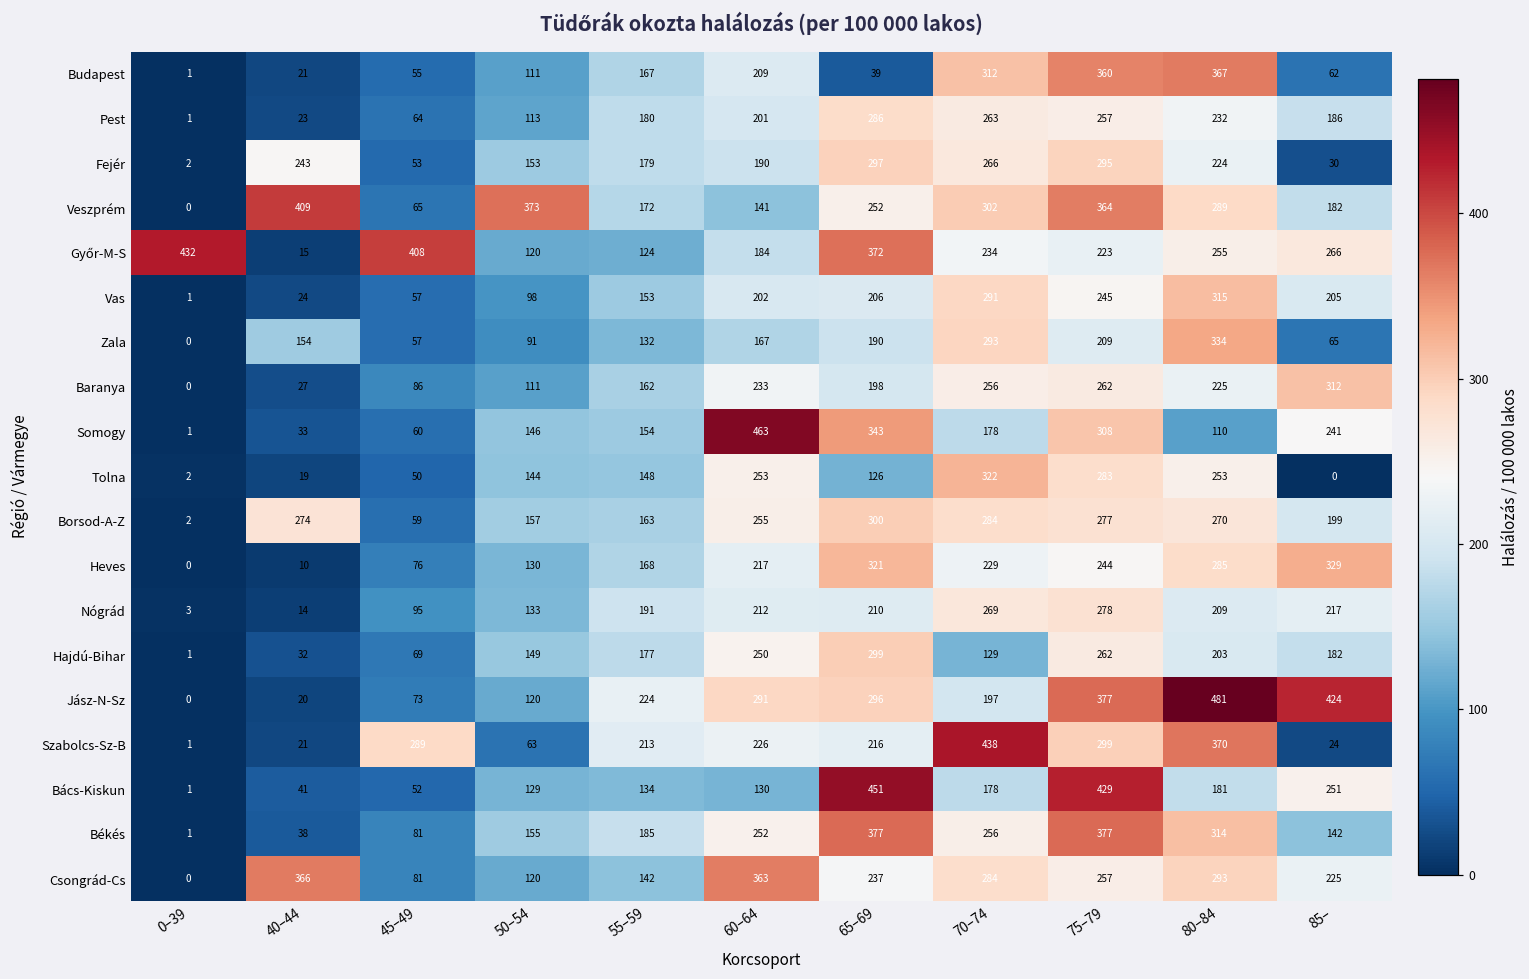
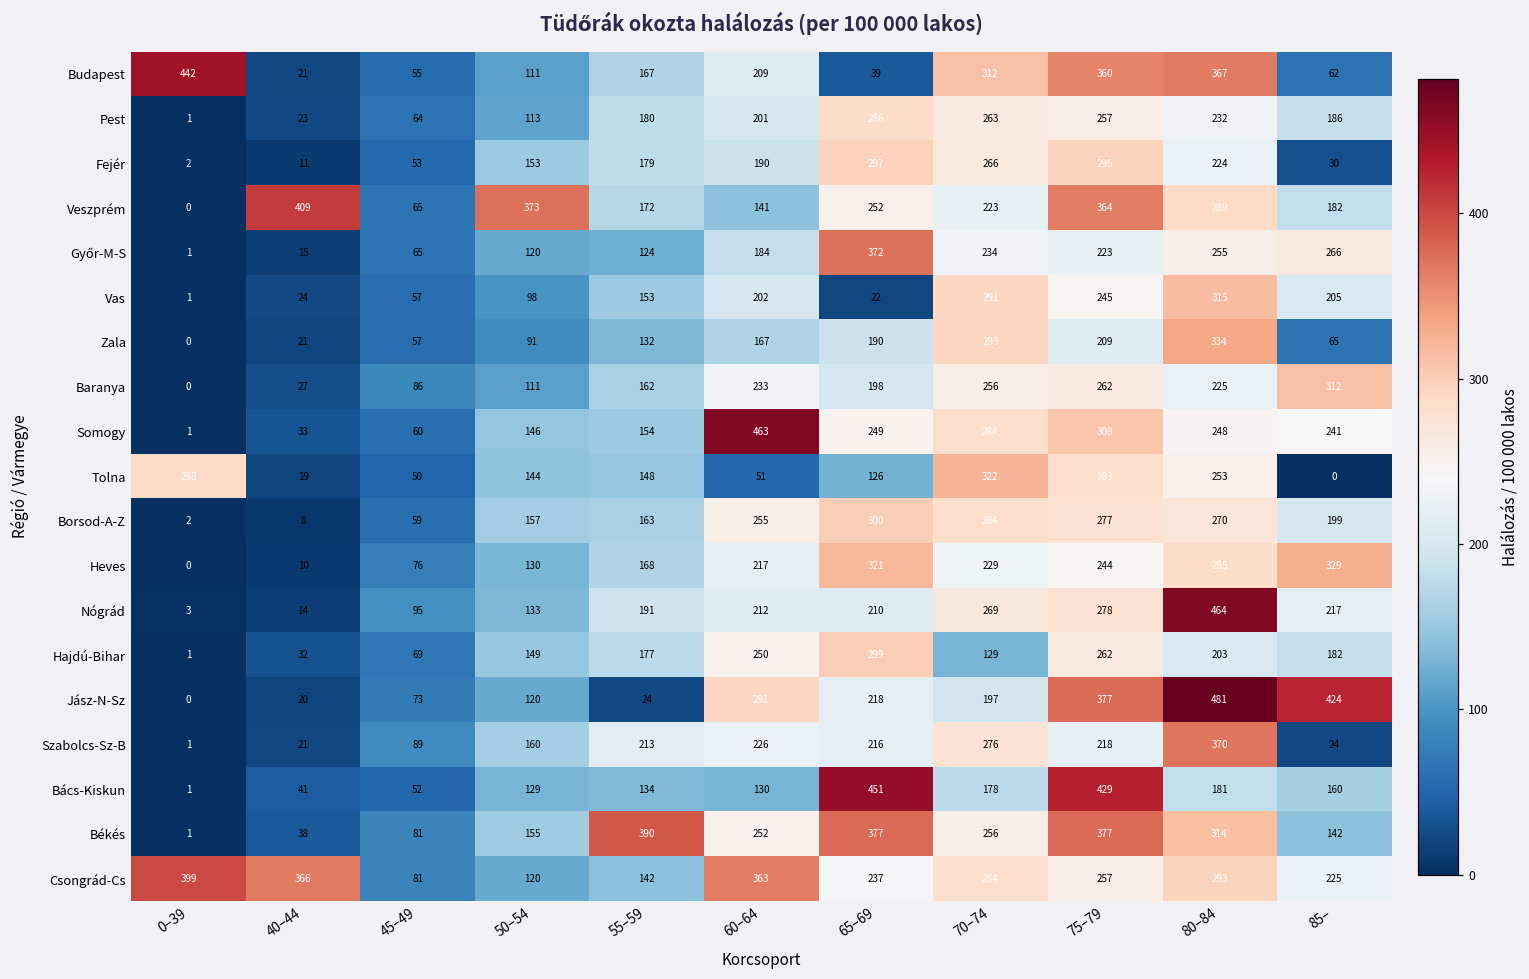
  {
    "Budapest": {
-     "0–39": 1,
+     "0–39": 442,
      "40–44": 21,
      "45–49": 55,
      "50–54": 111,
      "55–59": 167,
      "60–64": 209,
      "65–69": 39,
      "70–74": 312,
      "75–79": 360,
      "80–84": 367,
      "85–": 62
    },
    "Fejér": {
      "0–39": 2,
-     "40–44": 243,
+     "40–44": 11,
      "45–49": 53,
      "50–54": 153,
      "55–59": 179,
      "60–64": 190,
      "65–69": 297,
      "70–74": 266,
      "75–79": 295,
      "80–84": 224,
      "85–": 30
    },
    "Veszprém": {
      "0–39": 0,
      "40–44": 409,
      "45–49": 65,
      "50–54": 373,
      "55–59": 172,
      "60–64": 141,
      "65–69": 252,
-     "70–74": 302,
+     "70–74": 223,
      "75–79": 364,
      "80–84": 289,
      "85–": 182
    },
    "Győr-M-S": {
-     "0–39": 432,
+     "0–39": 1,
      "40–44": 15,
-     "45–49": 408,
+     "45–49": 65,
      "50–54": 120,
      "55–59": 124,
      "60–64": 184,
      "65–69": 372,
      "70–74": 234,
      "75–79": 223,
      "80–84": 255,
      "85–": 266
    },
    "Vas": {
      "0–39": 1,
      "40–44": 24,
      "45–49": 57,
      "50–54": 98,
      "55–59": 153,
      "60–64": 202,
-     "65–69": 206,
+     "65–69": 22,
      "70–74": 291,
      "75–79": 245,
      "80–84": 315,
      "85–": 205
    },
    "Zala": {
      "0–39": 0,
-     "40–44": 154,
+     "40–44": 21,
      "45–49": 57,
      "50–54": 91,
      "55–59": 132,
      "60–64": 167,
      "65–69": 190,
      "70–74": 293,
      "75–79": 209,
      "80–84": 334,
      "85–": 65
    },
    "Somogy": {
      "0–39": 1,
      "40–44": 33,
      "45–49": 60,
      "50–54": 146,
      "55–59": 154,
      "60–64": 463,
-     "65–69": 343,
-     "70–74": 178,
+     "65–69": 249,
+     "70–74": 284,
      "75–79": 308,
-     "80–84": 110,
+     "80–84": 248,
      "85–": 241
    },
    "Tolna": {
-     "0–39": 2,
+     "0–39": 288,
      "40–44": 19,
      "45–49": 50,
      "50–54": 144,
      "55–59": 148,
-     "60–64": 253,
+     "60–64": 51,
      "65–69": 126,
      "70–74": 322,
      "75–79": 283,
      "80–84": 253,
      "85–": 0
    },
    "Borsod-A-Z": {
      "0–39": 2,
-     "40–44": 274,
+     "40–44": 8,
      "45–49": 59,
      "50–54": 157,
      "55–59": 163,
      "60–64": 255,
      "65–69": 300,
      "70–74": 284,
      "75–79": 277,
      "80–84": 270,
      "85–": 199
    },
    "Nógrád": {
      "0–39": 3,
      "40–44": 14,
      "45–49": 95,
      "50–54": 133,
      "55–59": 191,
      "60–64": 212,
      "65–69": 210,
      "70–74": 269,
      "75–79": 278,
-     "80–84": 209,
+     "80–84": 464,
      "85–": 217
    },
    "Jász-N-Sz": {
      "0–39": 0,
      "40–44": 20,
      "45–49": 73,
      "50–54": 120,
-     "55–59": 224,
+     "55–59": 24,
      "60–64": 291,
-     "65–69": 296,
+     "65–69": 218,
      "70–74": 197,
      "75–79": 377,
      "80–84": 481,
      "85–": 424
    },
    "Szabolcs-Sz-B": {
      "0–39": 1,
      "40–44": 21,
-     "45–49": 289,
-     "50–54": 63,
+     "45–49": 89,
+     "50–54": 160,
      "55–59": 213,
      "60–64": 226,
      "65–69": 216,
-     "70–74": 438,
-     "75–79": 299,
+     "70–74": 276,
+     "75–79": 218,
      "80–84": 370,
      "85–": 24
    },
    "Bács-Kiskun": {
      "0–39": 1,
      "40–44": 41,
      "45–49": 52,
      "50–54": 129,
      "55–59": 134,
      "60–64": 130,
      "65–69": 451,
      "70–74": 178,
      "75–79": 429,
      "80–84": 181,
-     "85–": 251
+     "85–": 160
    },
    "Békés": {
      "0–39": 1,
      "40–44": 38,
      "45–49": 81,
      "50–54": 155,
-     "55–59": 185,
+     "55–59": 390,
      "60–64": 252,
      "65–69": 377,
      "70–74": 256,
      "75–79": 377,
      "80–84": 314,
      "85–": 142
    },
    "Csongrád-Cs": {
-     "0–39": 0,
+     "0–39": 399,
      "40–44": 366,
      "45–49": 81,
      "50–54": 120,
      "55–59": 142,
      "60–64": 363,
      "65–69": 237,
      "70–74": 284,
      "75–79": 257,
      "80–84": 293,
      "85–": 225
    }
  }
